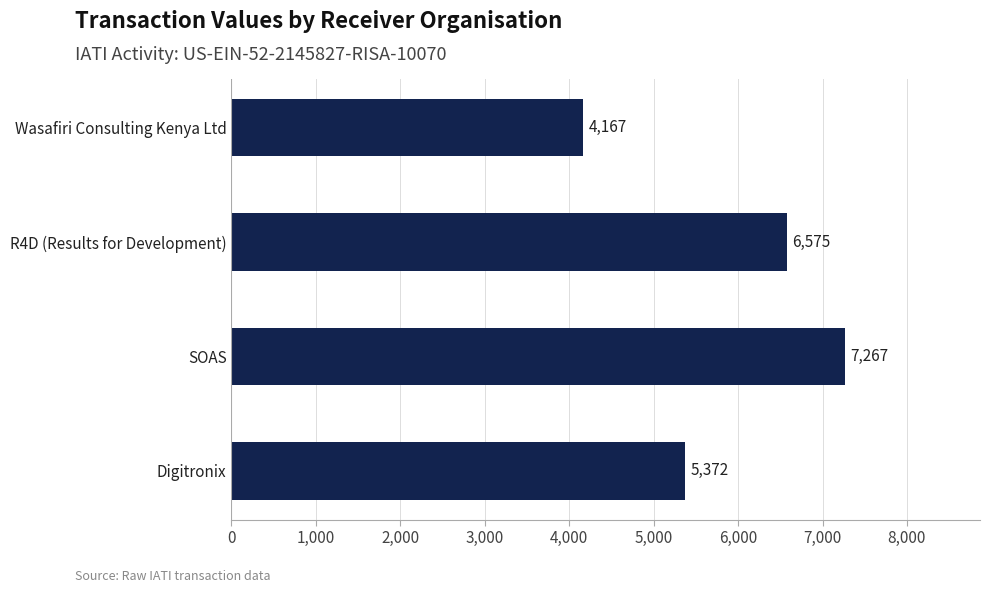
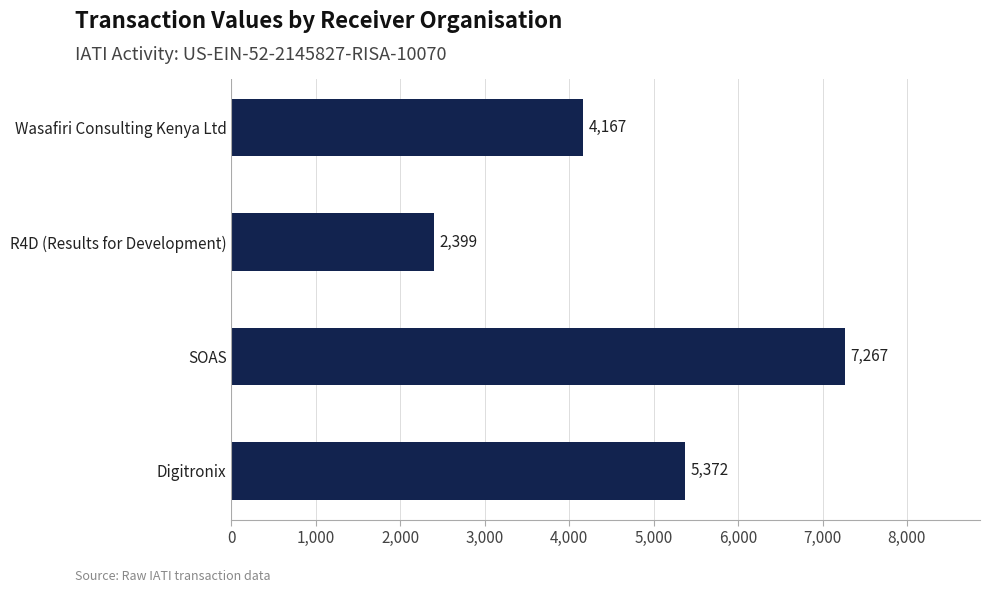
  {
    "Wasafiri Consulting Kenya Ltd": "4,167",
-   "R4D (Results for Development)": "6,575",
+   "R4D (Results for Development)": "2,399",
    "SOAS": "7,267",
    "Digitronix": "5,372"
  }
